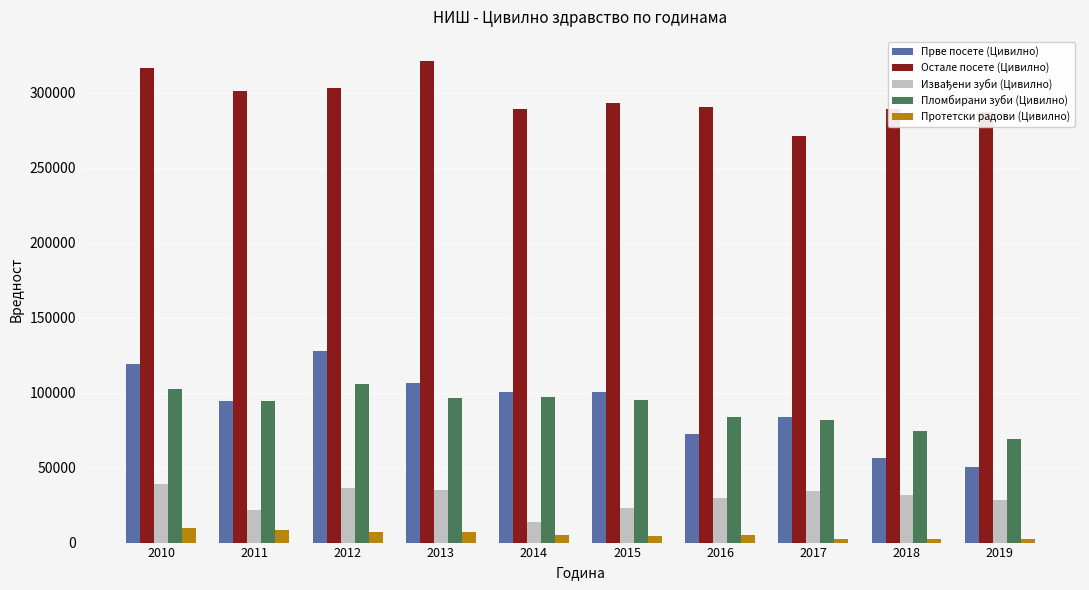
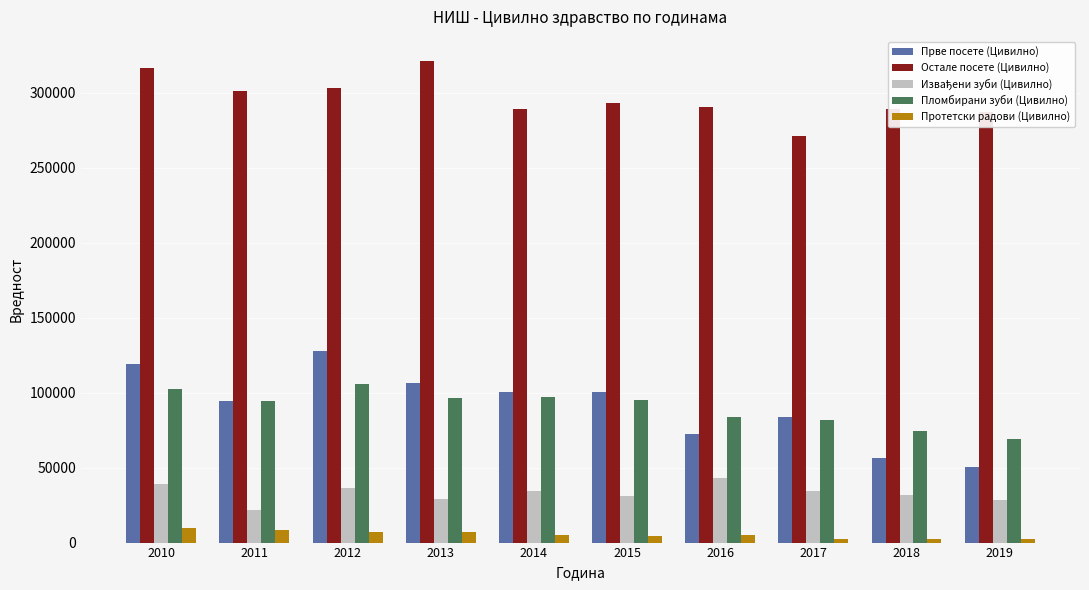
  {
    "Прве посете (Цивилно)": {
      "2010": 119000,
      "2011": 95000,
      "2012": 128000,
      "2013": 107000,
      "2014": 101000,
      "2015": 100000,
      "2016": 73000,
      "2017": 84000,
      "2018": 56000,
      "2019": 51000
    },
    "Остале посете (Цивилно)": {
      "2010": 317000,
      "2011": 301000,
      "2012": 303000,
      "2013": 321000,
      "2014": 289000,
      "2015": 293000,
      "2016": 291000,
      "2017": 271000
    },
    "Извађени зуби (Цивилно)": {
      "2010": 39000,
      "2011": 22000,
      "2012": 37000,
-     "2013": 35000,
-     "2014": 14000,
-     "2015": 23000,
-     "2016": 30000,
+     "2013": 29000,
+     "2014": 34000,
+     "2015": 31000,
+     "2016": 43000,
      "2017": 34000,
      "2018": 32000,
      "2019": 29000
    },
    "Пломбирани зуби (Цивилно)": {
      "2010": 102000,
      "2011": 94000,
      "2012": 106000,
      "2013": 97000,
      "2014": 97000,
      "2015": 95000,
      "2016": 84000,
      "2017": 82000,
      "2018": 74000,
      "2019": 69000
    },
    "Протетски радови (Цивилно)": {
      "2010": 10000,
      "2011": 8000,
      "2012": 7000,
      "2013": 7000,
      "2014": 5000,
      "2015": 5000,
      "2016": 5000,
      "2017": 2000,
      "2018": 2000,
      "2019": 3000
    }
  }
